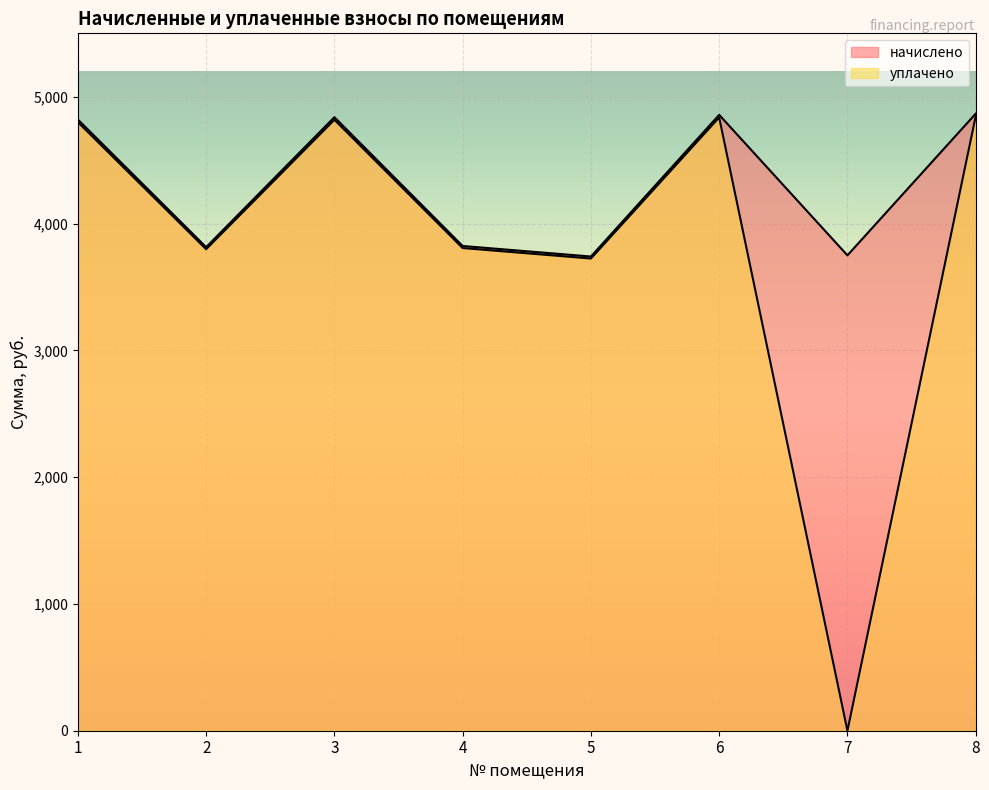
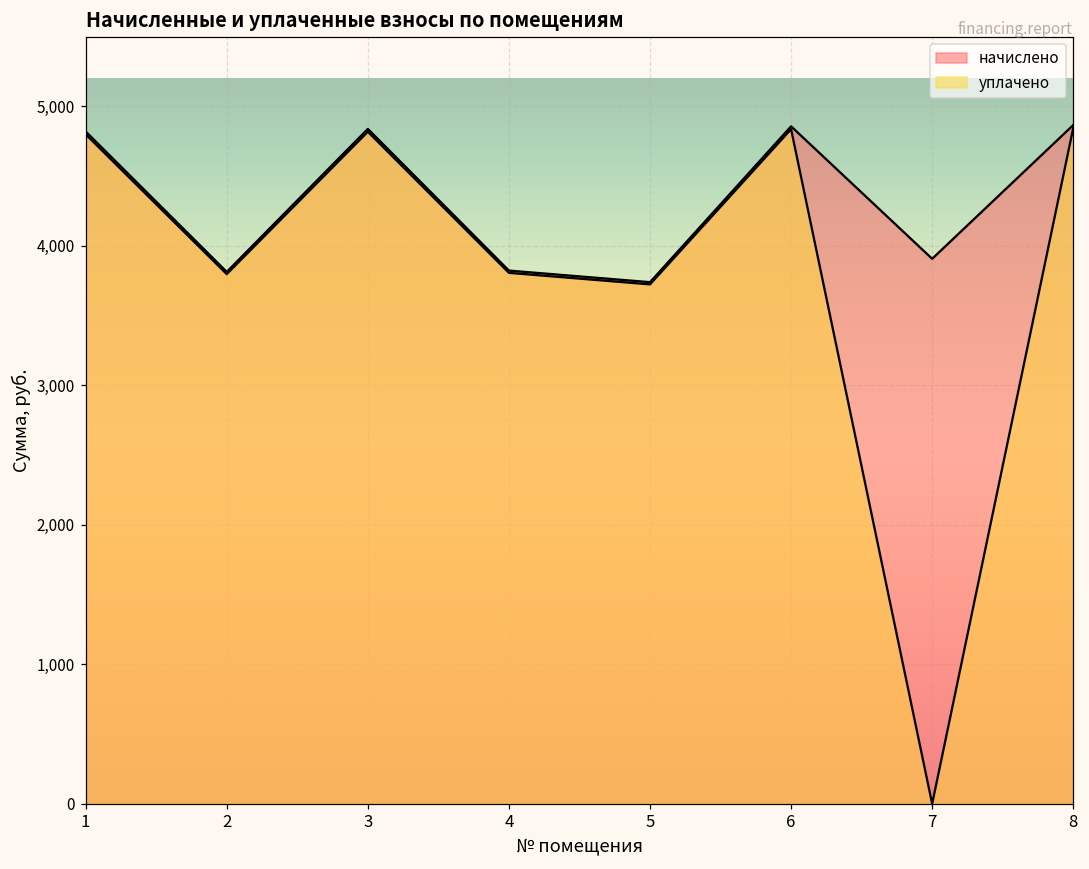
  {
    "начислено": {
      "1": "4,820",
      "3": "4,840",
      "6": "4,860",
-     "7": "3,750",
+     "7": "3,910",
      "8": "4,870"
    },
    "уплачено": {
      "1": "4,800",
      "3": "4,820",
      "6": "4,840",
      "7": "0",
      "8": "4,850"
    }
  }
